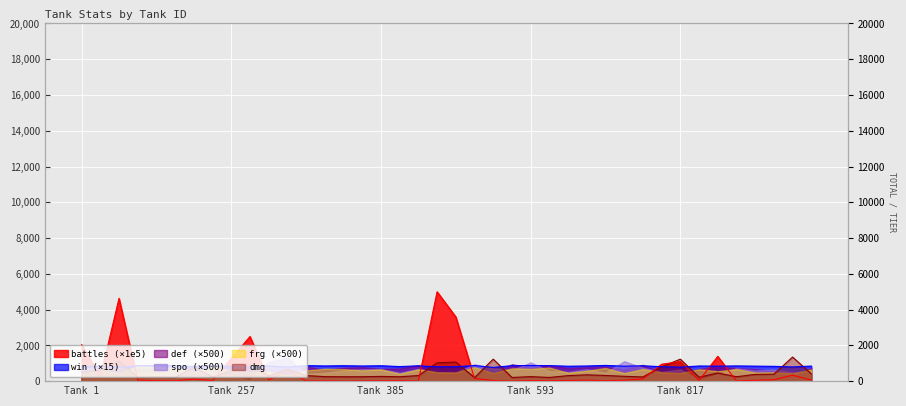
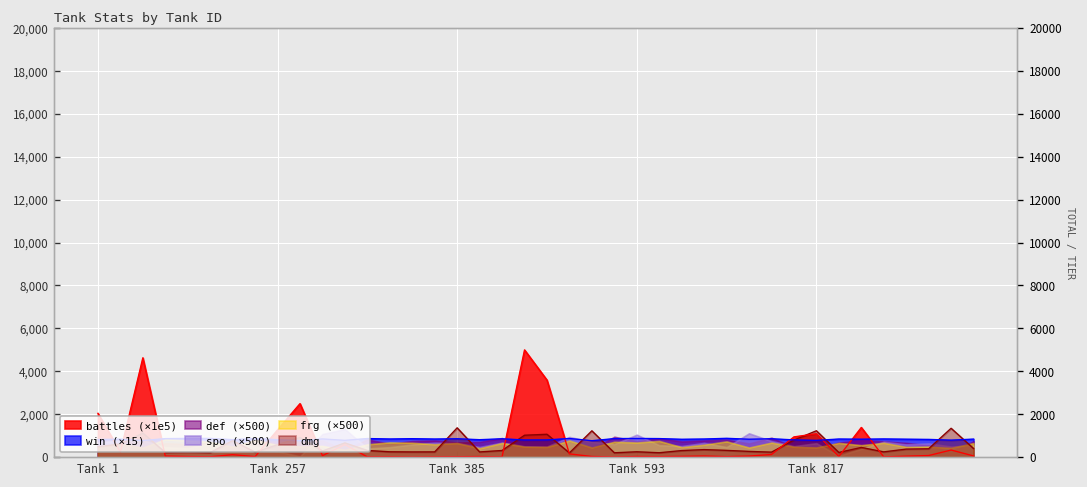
  {
    "battles (×1e5)": {
      "Tank 1": "2,000",
      "Tank 385": "0",
      "Tank 593": "0"
    },
    "win (×15)": {
      "Tank 385": "900"
    },
    "spo (×500)": {
      "Tank 593": "1,000"
    },
    "dmg": {
-     "Tank 385": "300",
+     "Tank 385": "1,400",
      "Tank 593": "300"
    }
  }
